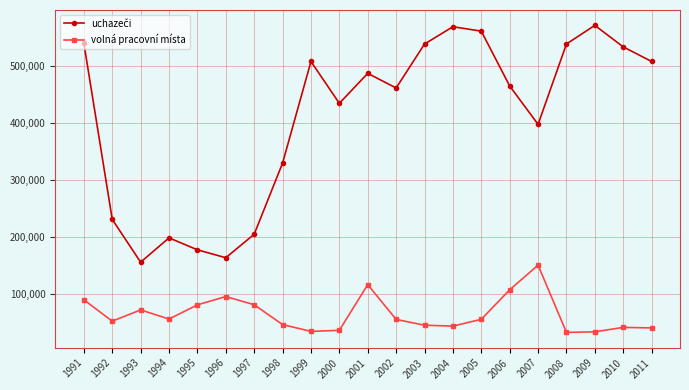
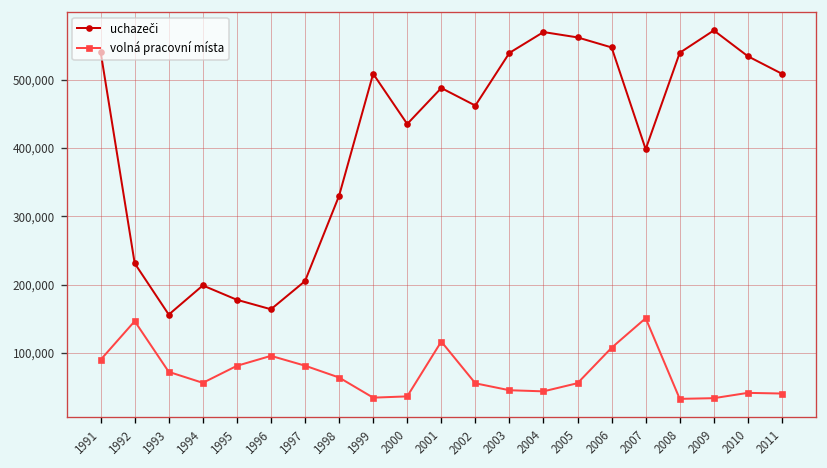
  {
    "uchazeči": {
      "1992": "230,000",
      "1993": "160,000",
      "1994": "200,000",
      "1995": "180,000",
      "1996": "160,000",
      "1997": "210,000",
      "1998": "330,000",
      "1999": "510,000",
      "2000": "440,000",
      "2001": "490,000",
      "2002": "460,000",
      "2003": "540,000",
      "2004": "570,000",
      "2005": "560,000",
-     "2006": "470,000",
+     "2006": "550,000",
      "2007": "400,000",
      "2008": "540,000",
      "2009": "570,000",
      "2010": "530,000",
      "2011": "510,000"
    },
    "volná pracovní místa": {
      "1991": "90,000",
-     "1992": "50,000",
+     "1992": "150,000",
      "1993": "70,000",
      "1994": "60,000",
      "1995": "80,000",
      "1996": "100,000",
      "1997": "80,000",
-     "1998": "50,000",
+     "1998": "60,000",
      "1999": "30,000",
      "2000": "40,000",
      "2001": "120,000",
      "2002": "60,000",
      "2003": "50,000",
      "2004": "40,000",
      "2005": "60,000",
      "2006": "110,000",
      "2007": "150,000",
      "2008": "30,000",
      "2009": "30,000",
      "2010": "40,000",
      "2011": "40,000"
    }
  }
